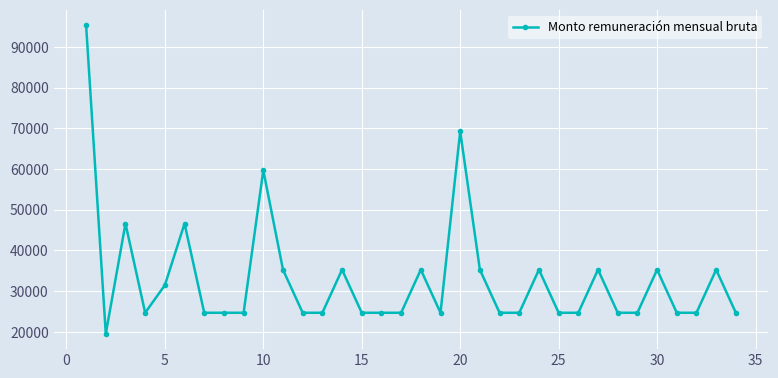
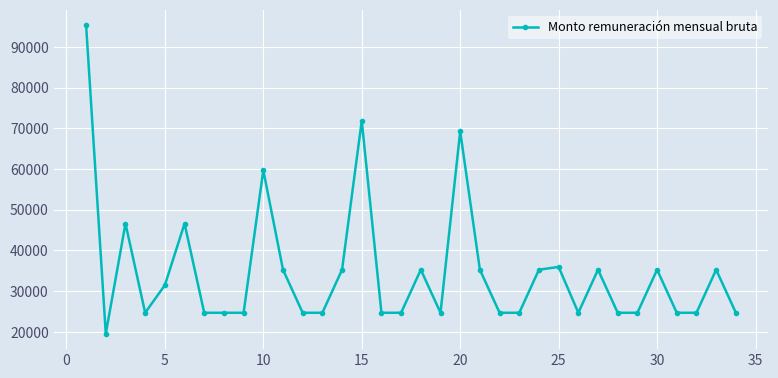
  {
    "5": 31000,
    "10": 60000,
-   "15": 25000,
+   "15": 72000,
    "20": 69000,
-   "25": 25000,
+   "25": 36000,
    "30": 35000
  }
